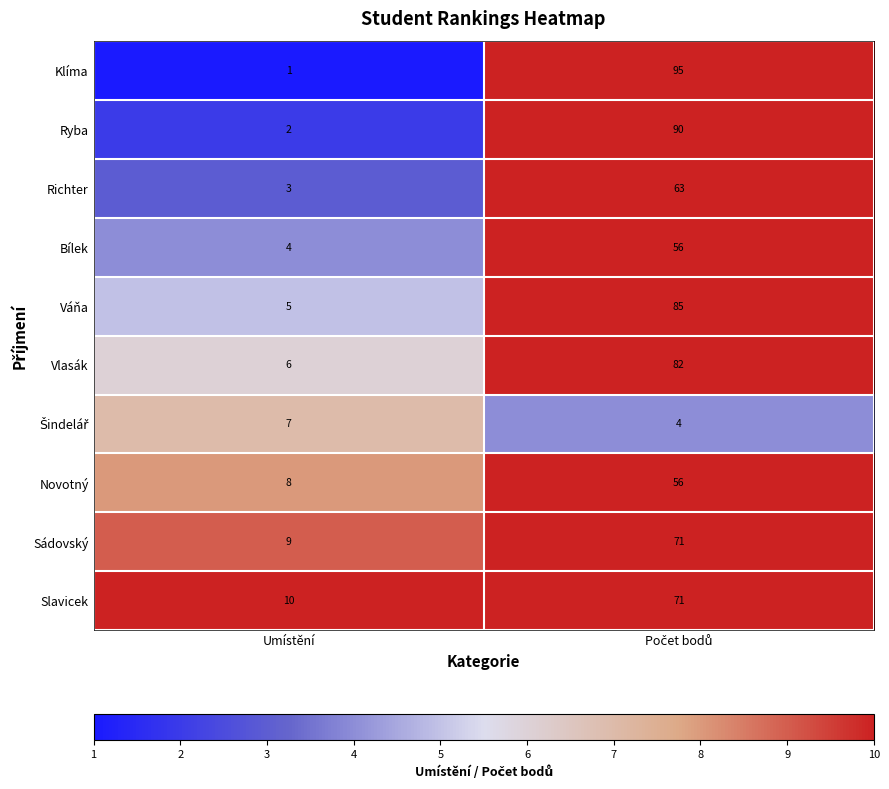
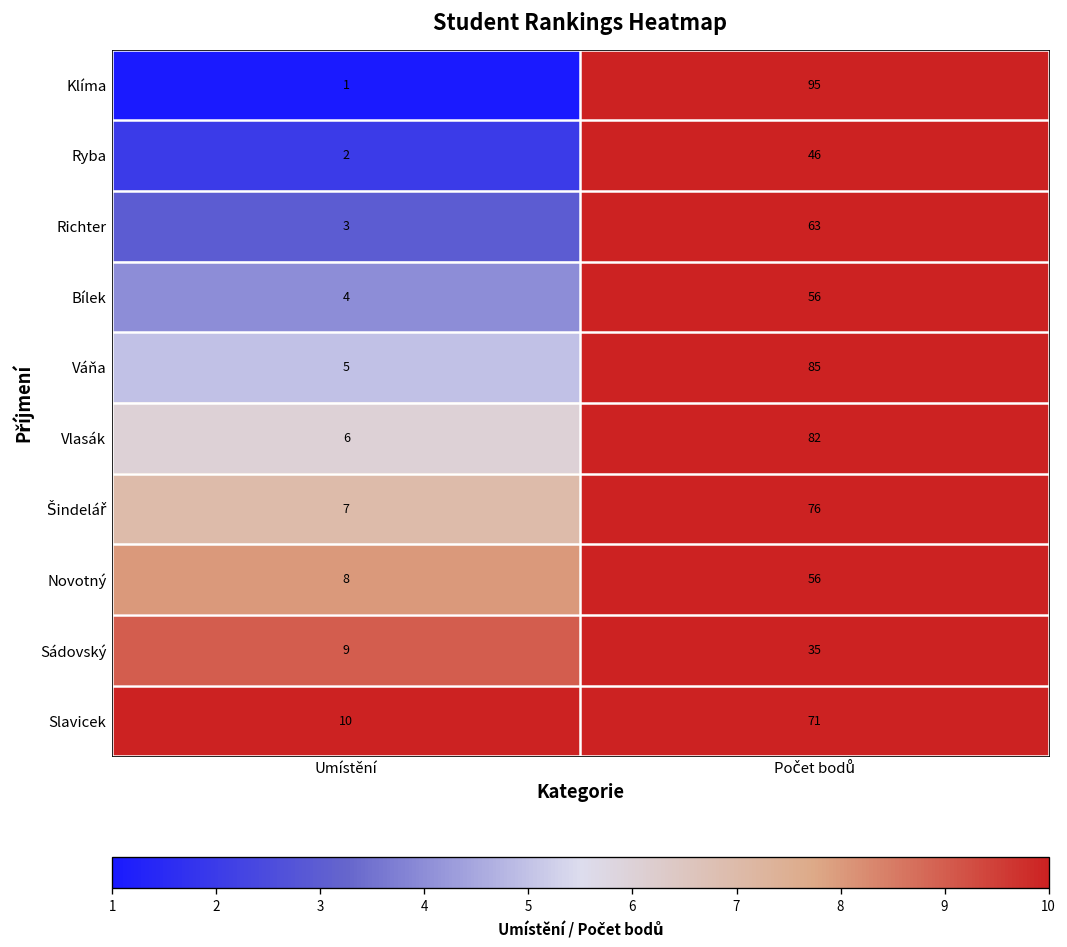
  {
    "Klíma": {
      "Umístění": 1,
      "Počet bodů": 95
    },
    "Ryba": {
      "Umístění": 2,
-     "Počet bodů": 90
+     "Počet bodů": 46
    },
    "Richter": {
      "Umístění": 3,
      "Počet bodů": 63
    },
    "Bílek": {
      "Umístění": 4,
      "Počet bodů": 56
    },
    "Váňa": {
      "Umístění": 5,
      "Počet bodů": 85
    },
    "Vlasák": {
      "Umístění": 6,
      "Počet bodů": 82
    },
    "Šindelář": {
      "Umístění": 7,
-     "Počet bodů": 4
+     "Počet bodů": 76
    },
    "Novotný": {
      "Umístění": 8,
      "Počet bodů": 56
    },
    "Sádovský": {
      "Umístění": 9,
-     "Počet bodů": 71
+     "Počet bodů": 35
    },
    "Slavicek": {
      "Umístění": 10,
      "Počet bodů": 71
    }
  }
